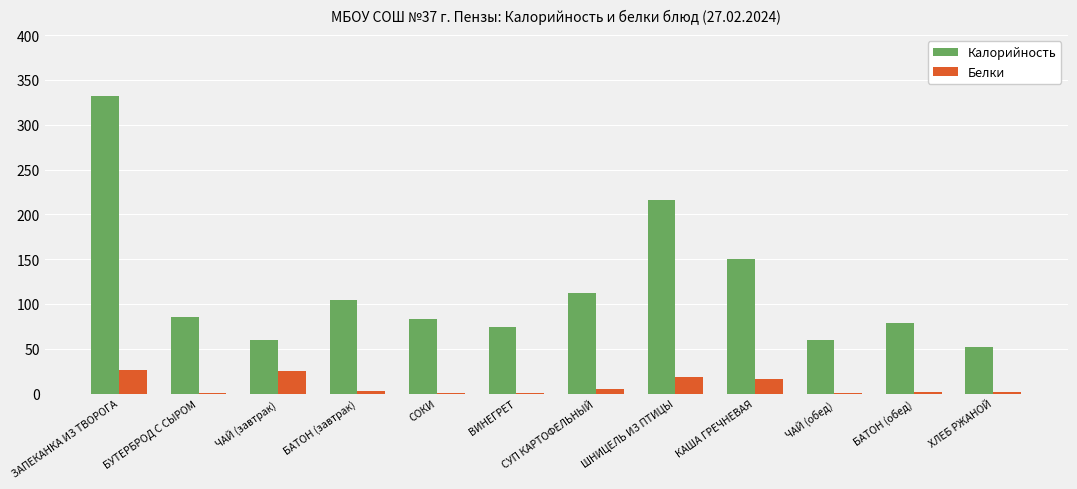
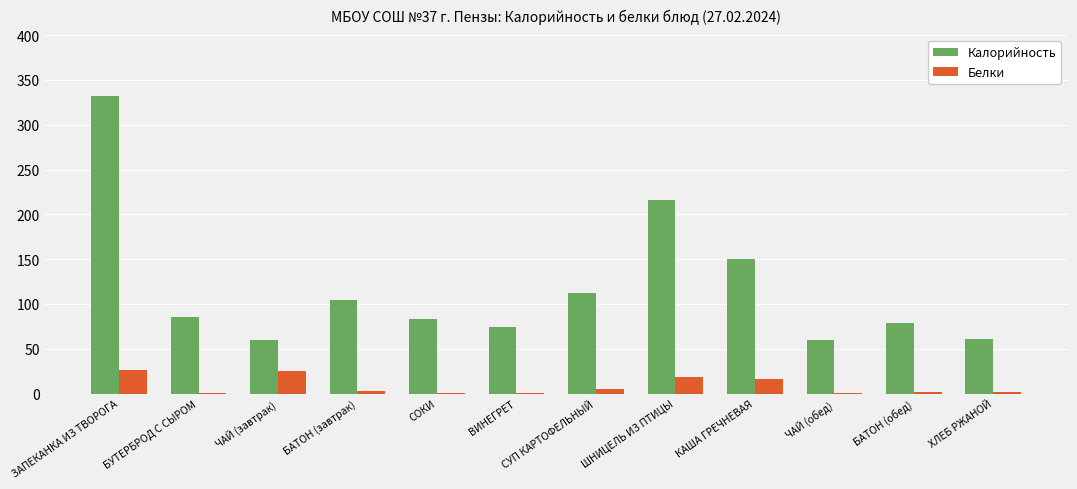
  {
    "Калорийность": {
      "ЗАПЕКАНКА ИЗ ТВОРОГА": 330,
      "БУТЕРБРОД С СЫРОМ": 90,
      "ЧАЙ (завтрак)": 60,
      "БАТОН (завтрак)": 100,
      "СОКИ": 80,
      "ВИНЕГРЕТ": 70,
      "СУП КАРТОФЕЛЬНЫЙ": 110,
      "ШНИЦЕЛЬ ИЗ ПТИЦЫ": 220,
      "КАША ГРЕЧНЕВАЯ": 150,
      "ЧАЙ (обед)": 60,
      "БАТОН (обед)": 80,
-     "ХЛЕБ РЖАНОЙ": 50
+     "ХЛЕБ РЖАНОЙ": 60
    },
    "Белки": {
      "ЗАПЕКАНКА ИЗ ТВОРОГА": 30,
      "ЧАЙ (завтрак)": 30,
      "БАТОН (завтрак)": 0,
      "СУП КАРТОФЕЛЬНЫЙ": 10,
      "ШНИЦЕЛЬ ИЗ ПТИЦЫ": 20,
      "КАША ГРЕЧНЕВАЯ": 20
    }
  }
